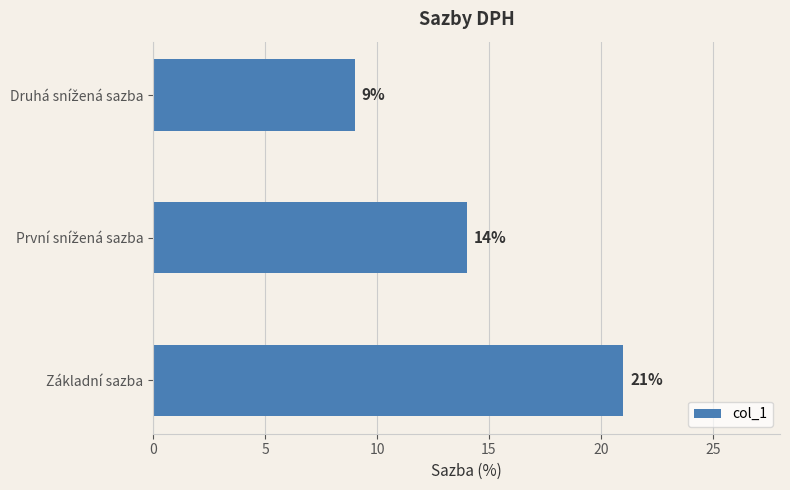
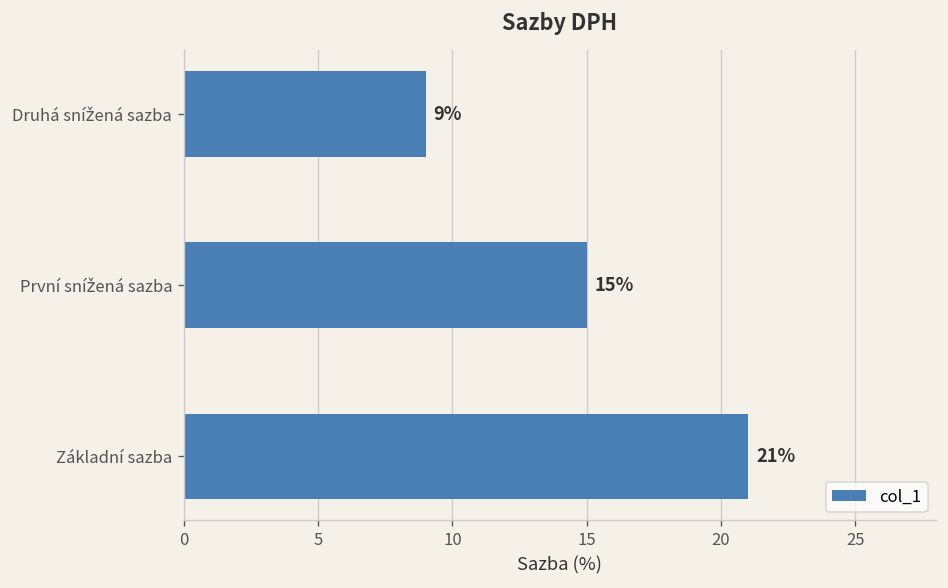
  {
    "Druhá snížená sazba": "9%",
-   "První snížená sazba": "14%",
+   "První snížená sazba": "15%",
    "Základní sazba": "21%"
  }
